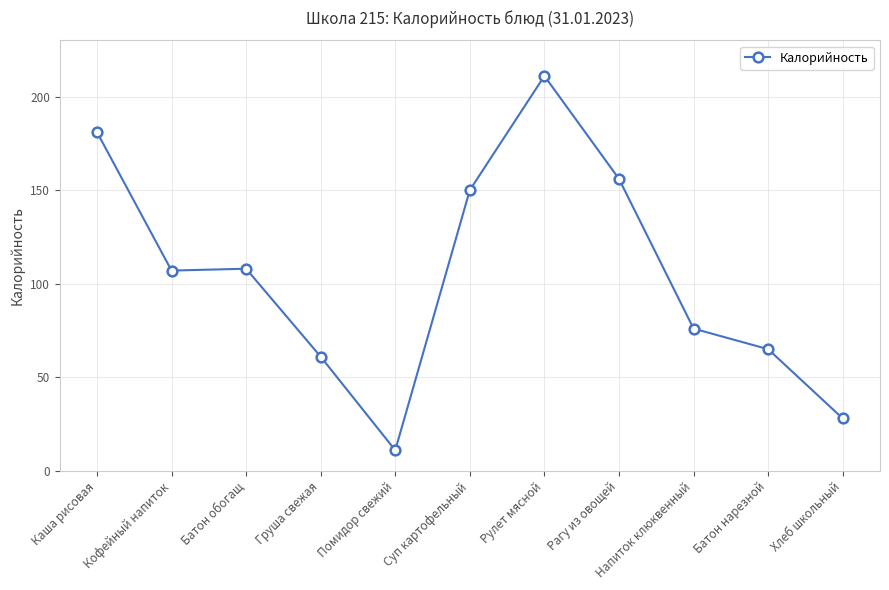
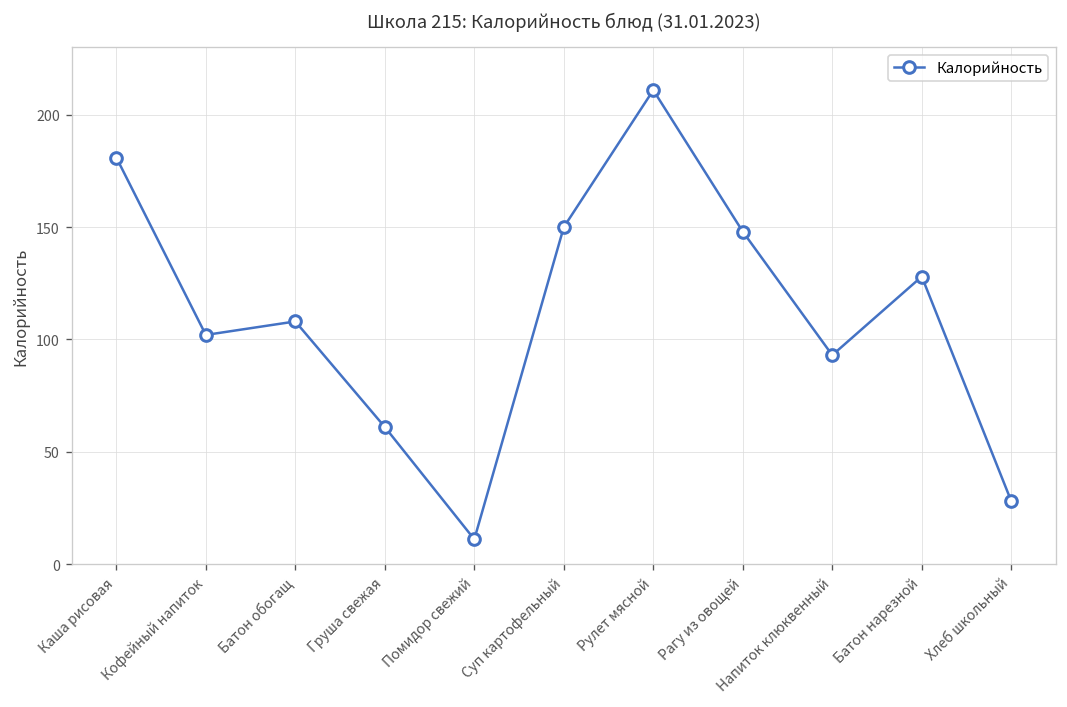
  {
    "Каша рисовая": 181,
-   "Кофейный напиток": 107,
+   "Кофейный напиток": 102,
    "Батон обогащ": 108,
    "Груша свежая": 61,
    "Помидор свежий": 11,
    "Суп картофельный": 150,
    "Рулет мясной": 211,
-   "Рагу из овощей": 156,
-   "Напиток клюквенный": 76,
-   "Батон нарезной": 65,
+   "Рагу из овощей": 148,
+   "Напиток клюквенный": 93,
+   "Батон нарезной": 128,
    "Хлеб школьный": 28
  }
